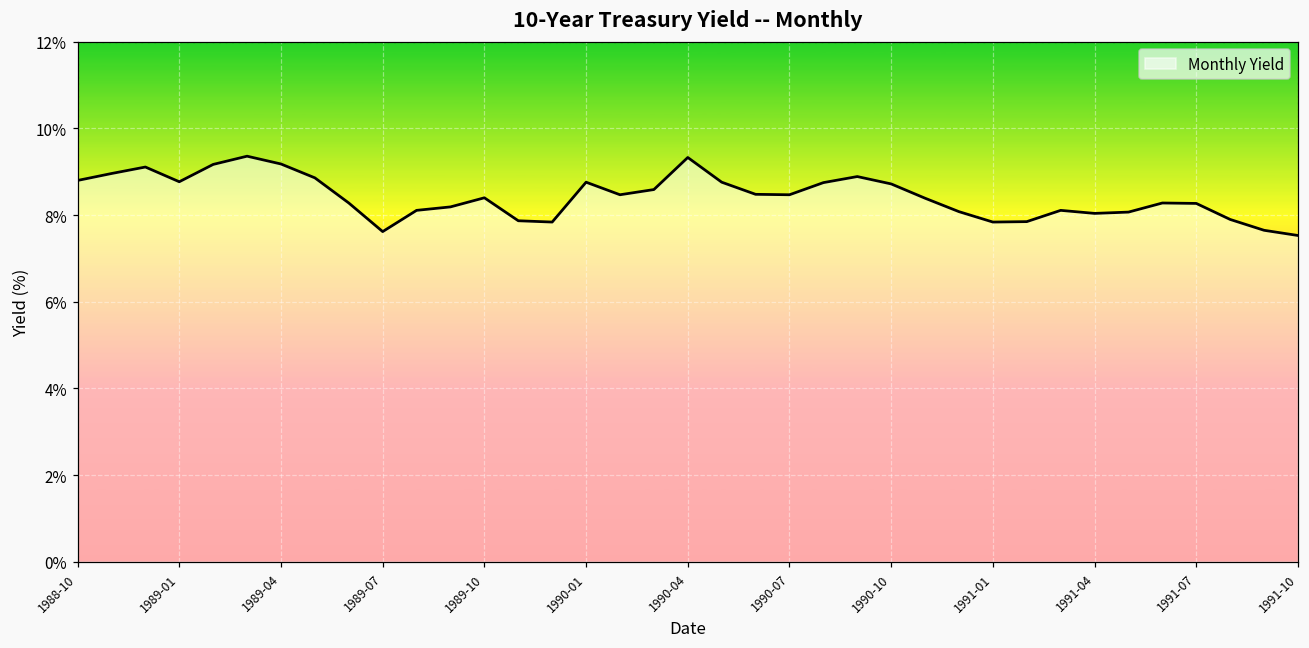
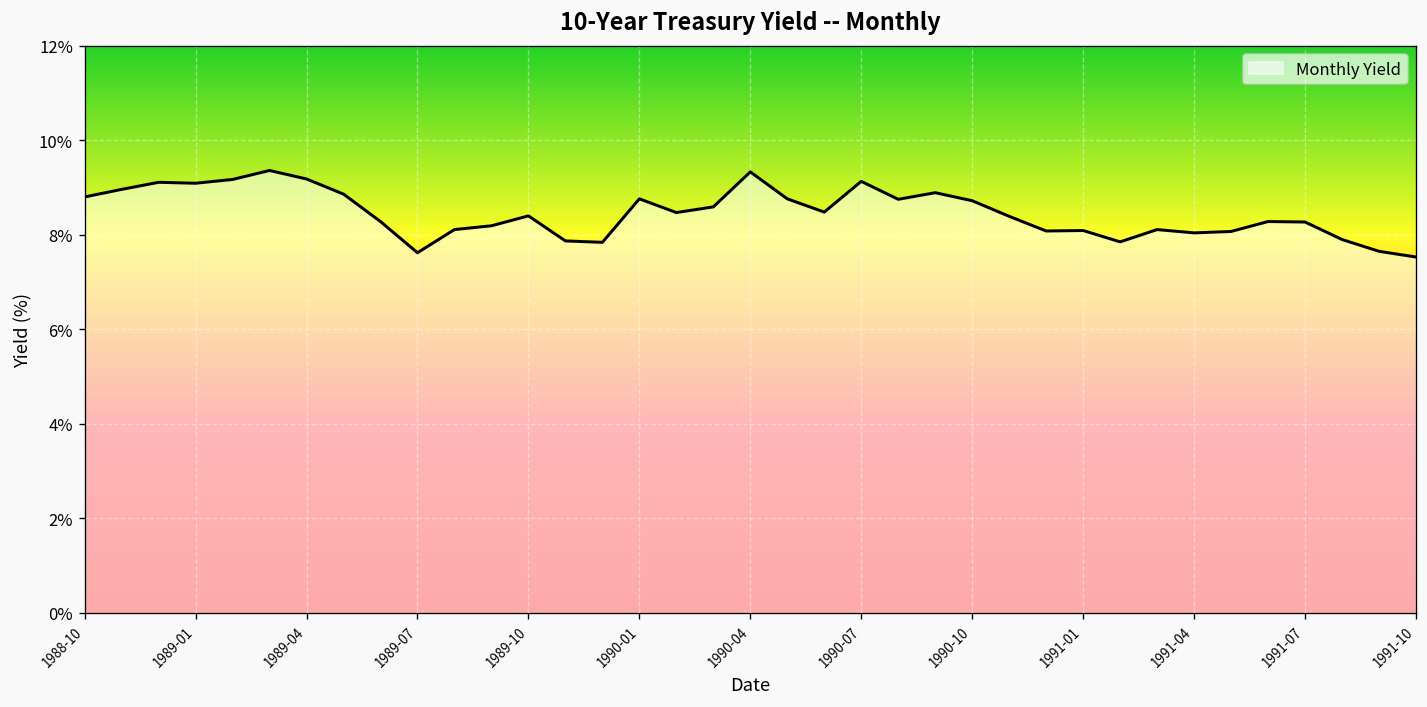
  {
    "1988-10": "8.8%",
-   "1989-01": "8.8%",
+   "1989-01": "9.1%",
    "1989-04": "9.2%",
    "1989-07": "7.6%",
    "1989-10": "8.4%",
    "1990-01": "8.8%",
    "1990-04": "9.3%",
-   "1990-07": "8.5%",
+   "1990-07": "9.1%",
    "1990-10": "8.7%",
-   "1991-01": "7.8%",
+   "1991-01": "8.1%",
    "1991-04": "8.0%",
    "1991-07": "8.3%",
    "1991-10": "7.5%"
  }
